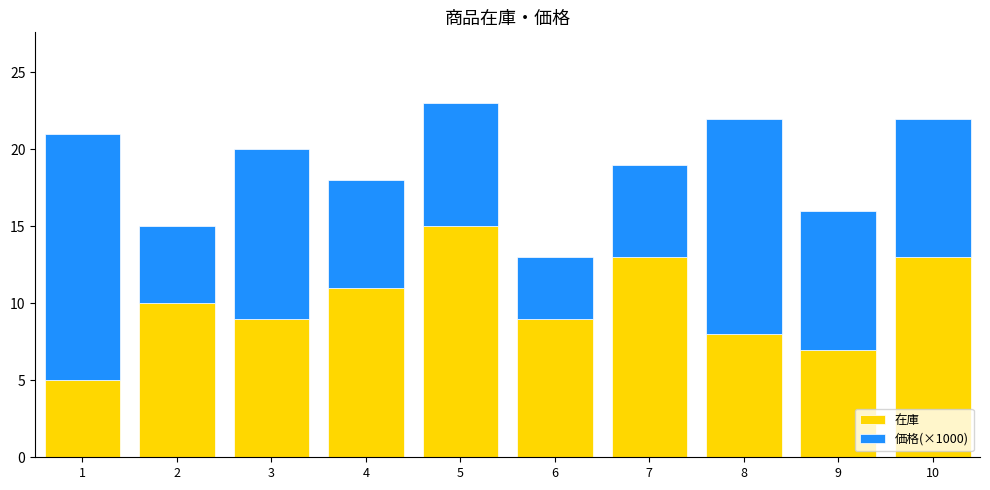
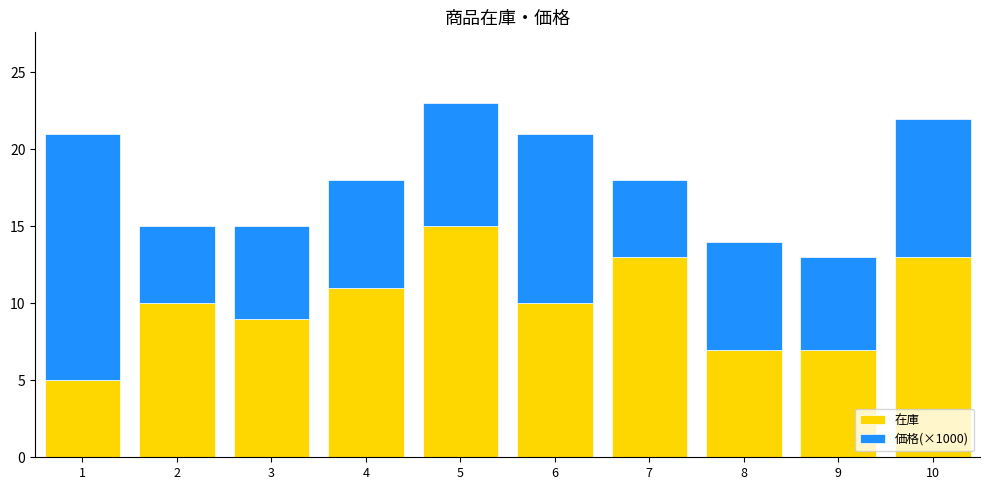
  {
    "在庫": {
      "1": 5,
      "2": 10,
      "3": 9,
      "4": 11,
      "5": 15,
-     "6": 9,
+     "6": 10,
      "7": 13,
-     "8": 8,
+     "8": 7,
      "9": 7,
      "10": 13
    },
    "価格(×1000)": {
      "1": 16,
      "2": 5,
-     "3": 11,
+     "3": 6,
      "4": 7,
      "5": 8,
-     "6": 4,
-     "7": 6,
-     "8": 14,
-     "9": 9,
+     "6": 11,
+     "7": 5,
+     "8": 7,
+     "9": 6,
      "10": 9
    }
  }
